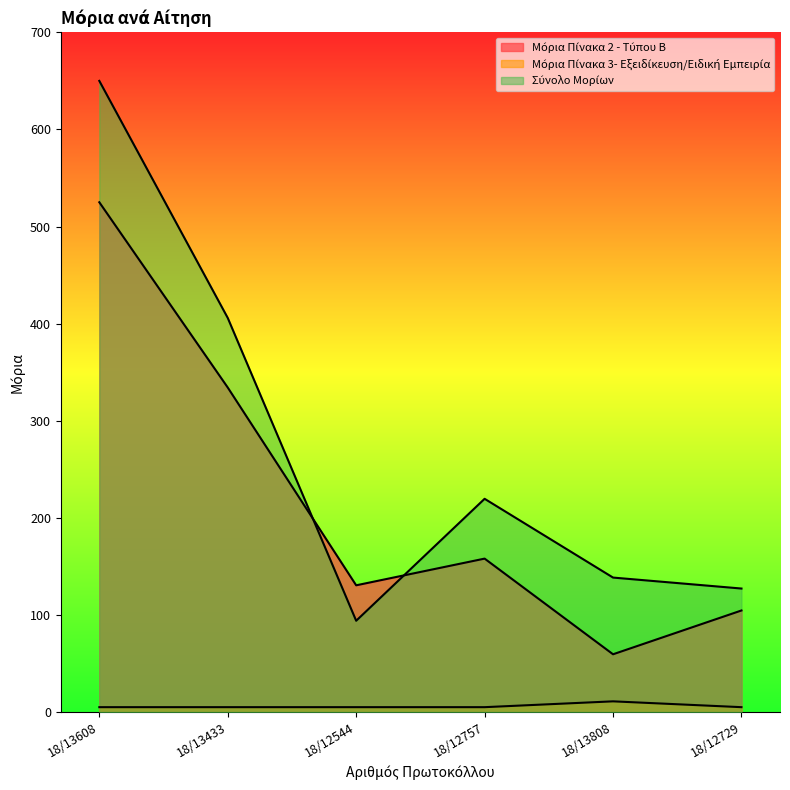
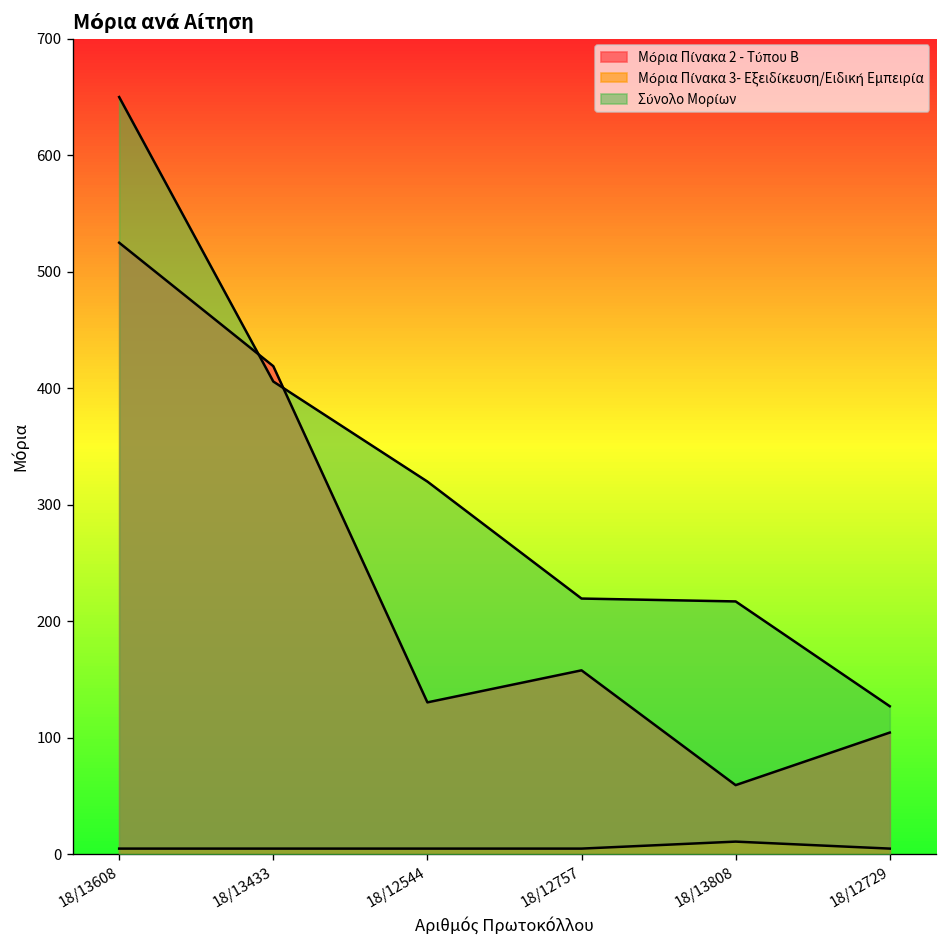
  {
    "Μόρια Πίνακα 2 - Τύπου Β": {
      "18/13608": 530,
-     "18/13433": 330,
+     "18/13433": 420,
      "18/12544": 130,
      "18/12757": 160,
      "18/13808": 60,
      "18/12729": 100
    },
    "Μόρια Πίνακα 3- Εξειδίκευση/Ειδική Εμπειρία": {
      "18/13608": 10,
      "18/13433": 10,
      "18/12544": 10,
      "18/12757": 10,
      "18/13808": 10,
      "18/12729": 10
    },
    "Σύνολο Μορίων": {
      "18/13608": 650,
      "18/13433": 410,
-     "18/12544": 90,
+     "18/12544": 320,
      "18/12757": 220,
-     "18/13808": 140,
+     "18/13808": 220,
      "18/12729": 130
    }
  }
